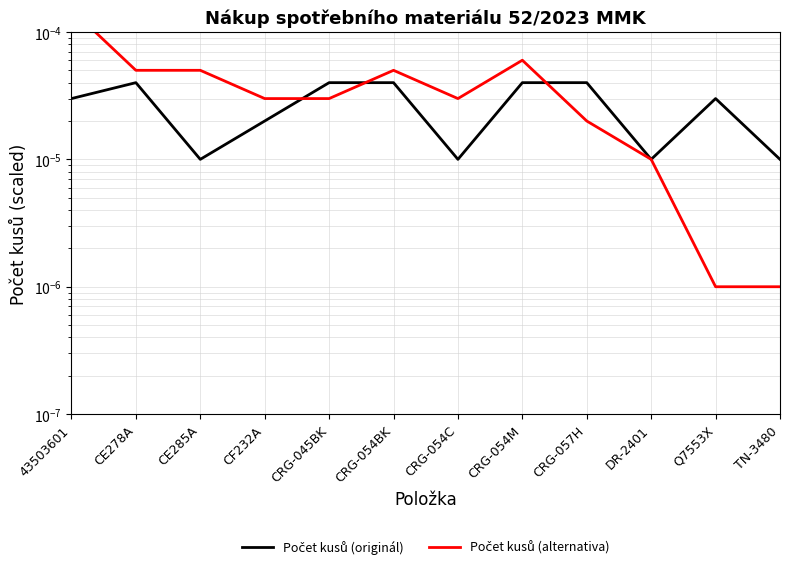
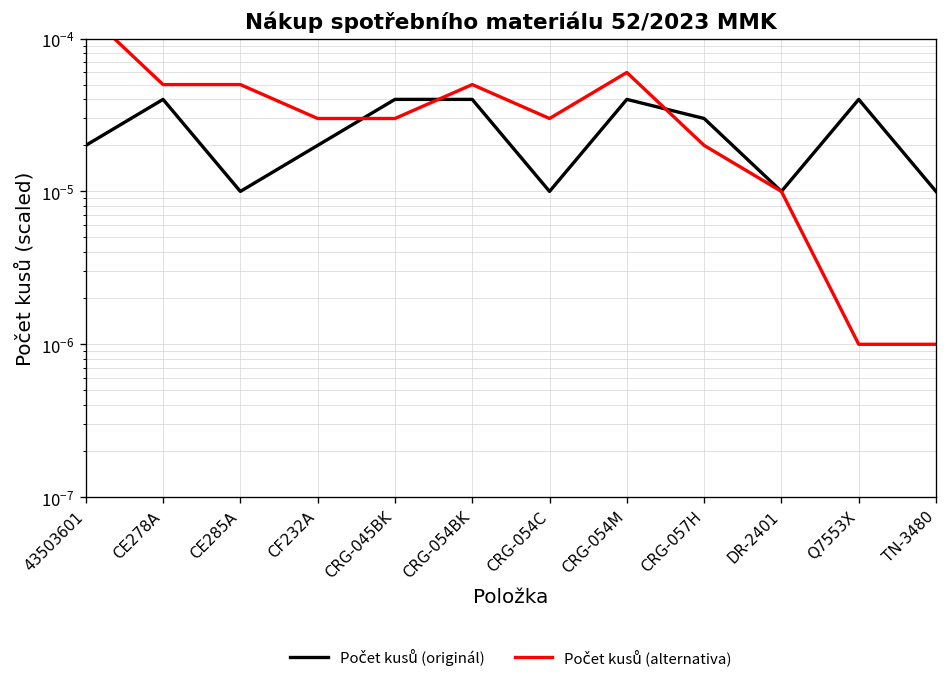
  {
    "Počet kusů (originál)": {
-     "43503601": 0.000030,
+     "43503601": 0.000020,
      "CE278A": 0.000040,
      "CE285A": 0.000010,
      "CF232A": 0.000020,
      "CRG-045BK": 0.000040,
      "CRG-054BK": 0.000040,
      "CRG-054C": 0.000010,
      "CRG-054M": 0.000040,
-     "CRG-057H": 0.000040,
-     "Q7553X": 0.000030,
+     "CRG-057H": 0.000030,
+     "Q7553X": 0.000040,
      "TN-3480": 0.000010
    },
    "Počet kusů (alternativa)": {
      "CE278A": 0.000050,
      "CE285A": 0.000050,
      "CF232A": 0.000030,
      "CRG-045BK": 0.000030,
      "CRG-054BK": 0.000050,
      "CRG-054C": 0.000030,
      "CRG-054M": 0.00006,
      "CRG-057H": 0.000020,
      "Q7553X": 0.000001,
      "TN-3480": 0.000001
    }
  }
